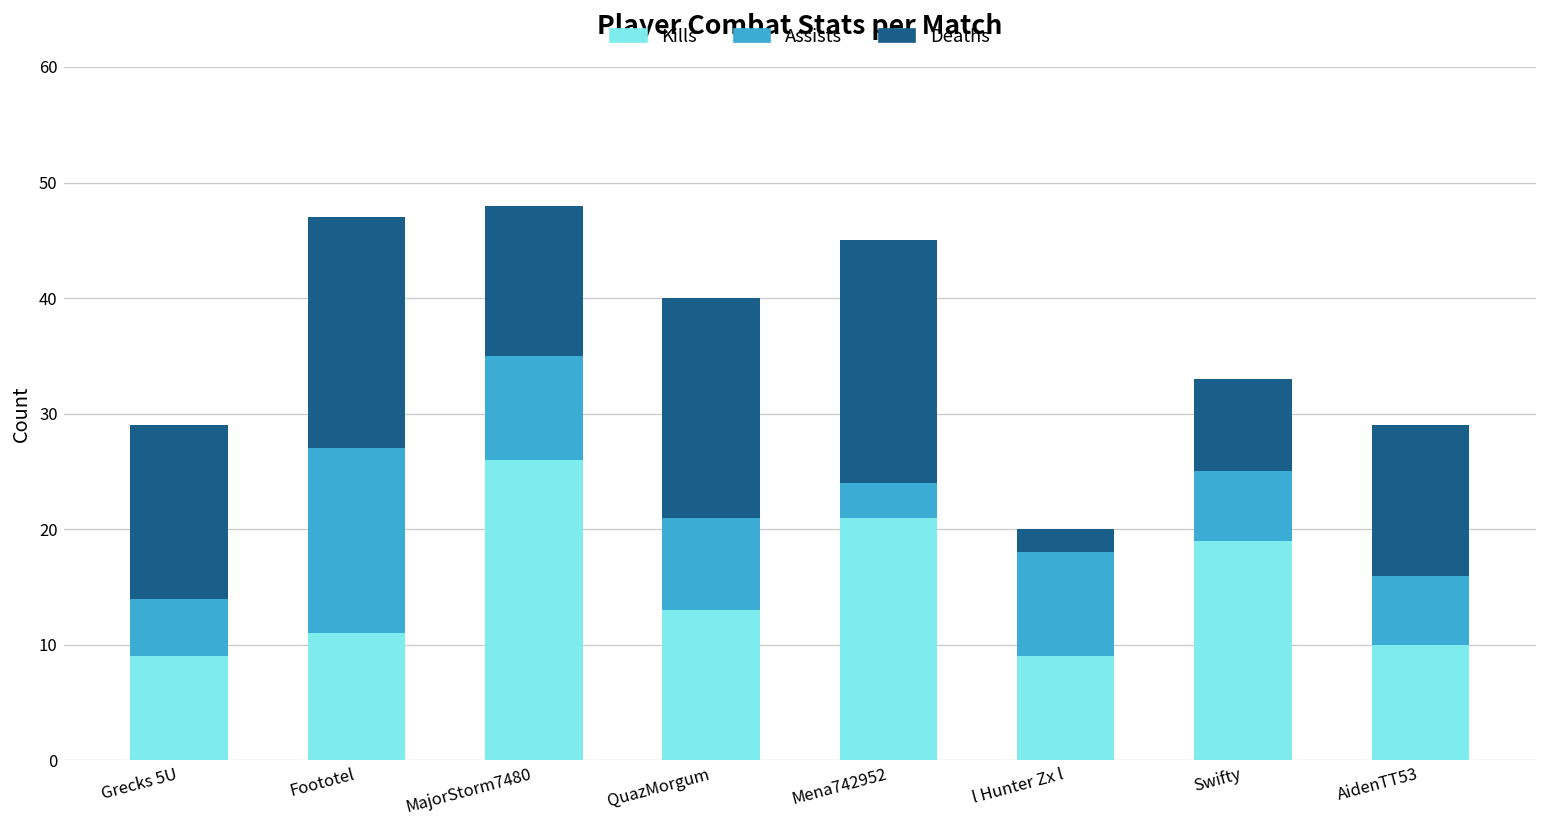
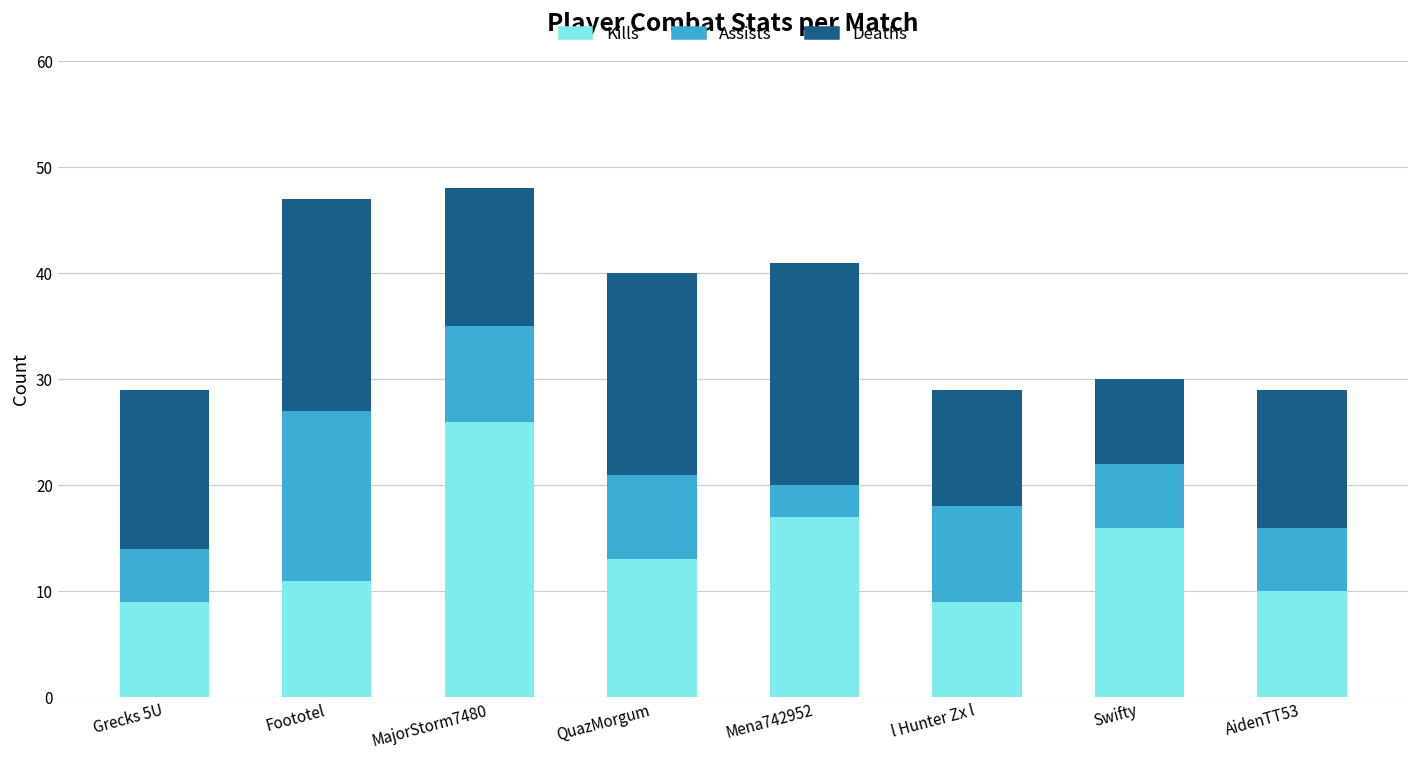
  {
    "Kills": {
      "Grecks 5U": 9,
      "Foototel": 11,
      "MajorStorm7480": 26,
      "QuazMorgum": 13,
-     "Mena742952": 21,
+     "Mena742952": 17,
      "l Hunter Zx l": 9,
-     "Swifty": 19,
+     "Swifty": 16,
      "AidenTT53": 10
    },
    "Assists": {
      "Grecks 5U": 5,
      "Foototel": 16,
      "MajorStorm7480": 9,
      "QuazMorgum": 8,
      "Mena742952": 3,
      "l Hunter Zx l": 9,
      "Swifty": 6,
      "AidenTT53": 6
    },
    "Deaths": {
      "Grecks 5U": 15,
      "Foototel": 20,
      "MajorStorm7480": 13,
      "QuazMorgum": 19,
      "Mena742952": 21,
-     "l Hunter Zx l": 2,
+     "l Hunter Zx l": 11,
      "Swifty": 8,
      "AidenTT53": 13
    }
  }
